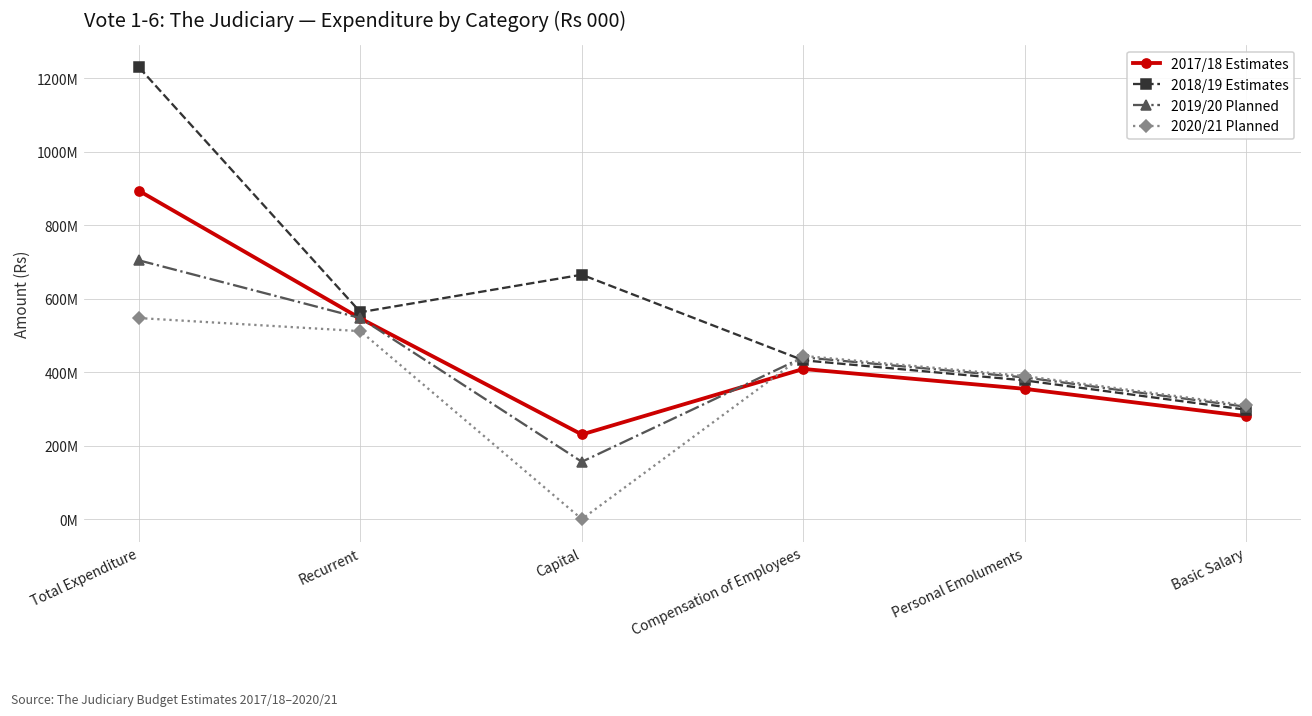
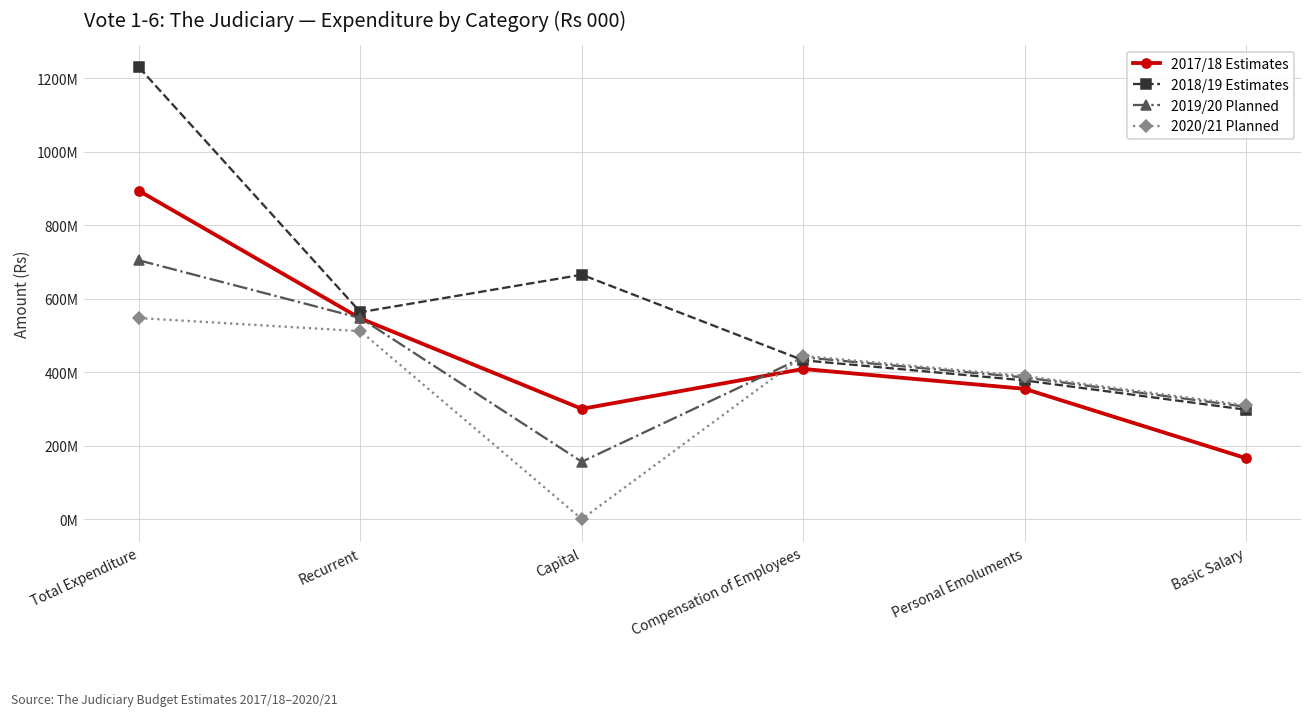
  {
    "2017/18 Estimates": {
      "Total Expenditure": 890000000,
-     "Capital": 230000000,
+     "Capital": 300000000,
      "Compensation of Employees": 410000000,
      "Personal Emoluments": 360000000,
-     "Basic Salary": 280000000
+     "Basic Salary": 170000000
    },
    "2020/21 Planned": {
      "Total Expenditure": 550000000,
      "Recurrent": 510000000,
      "Capital": 0
    }
  }
